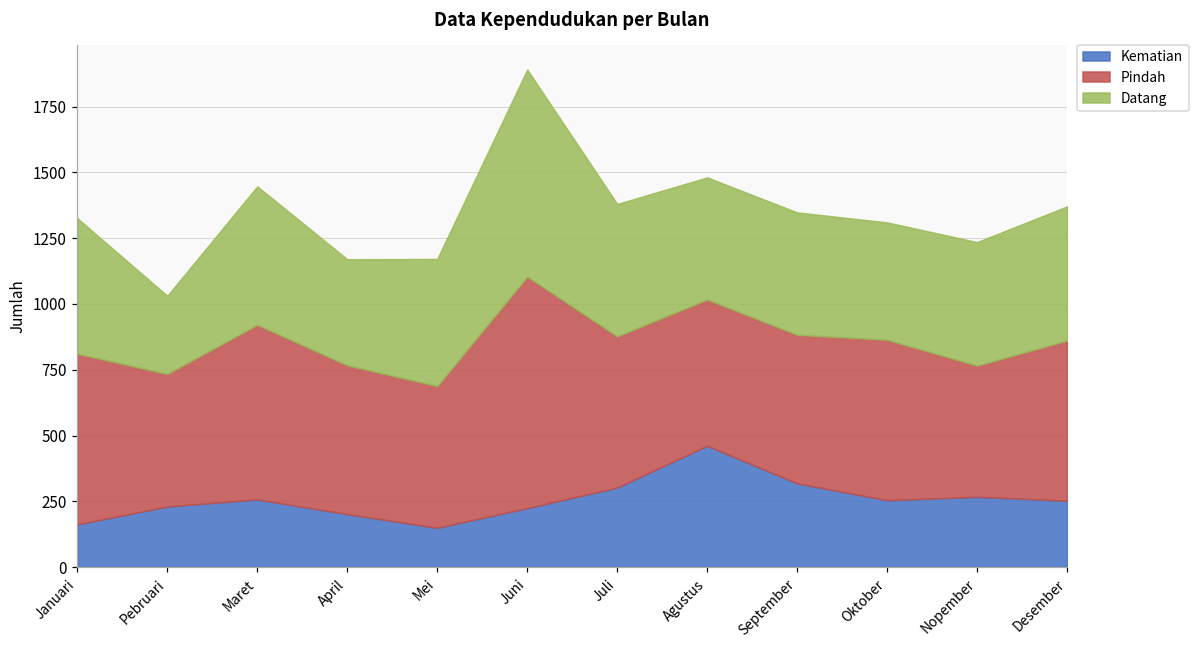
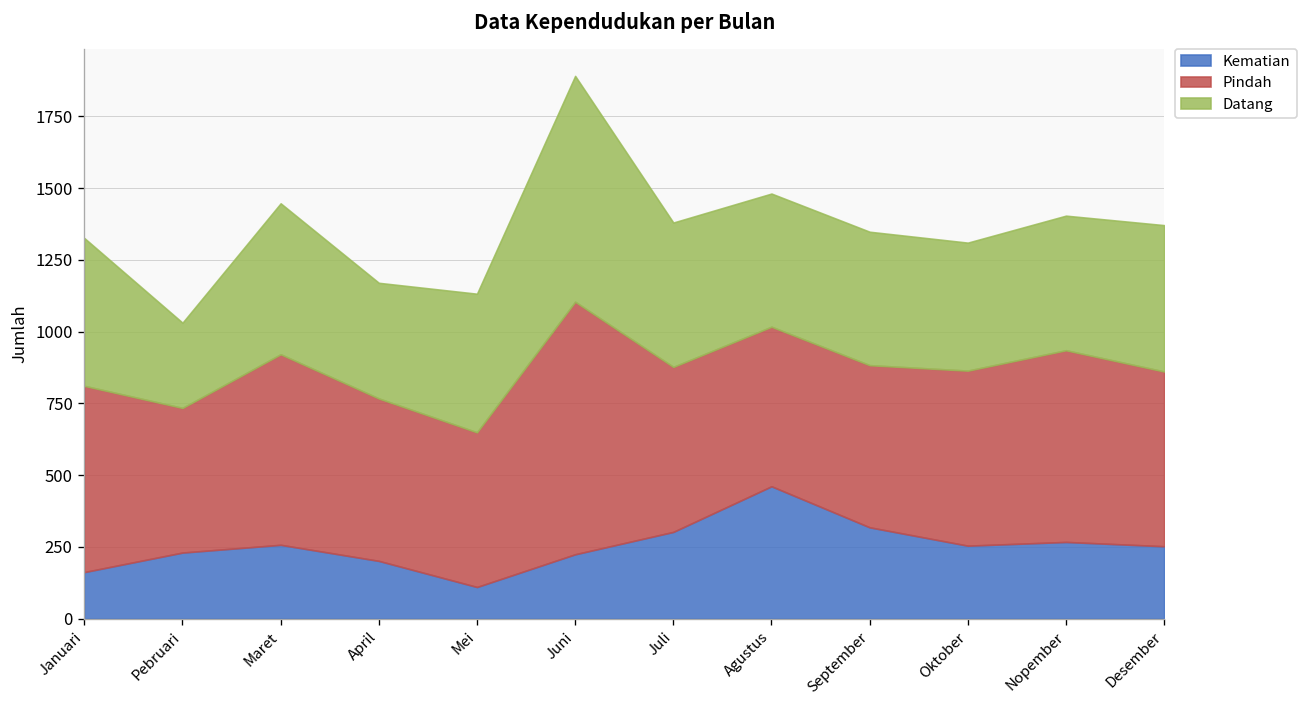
  {
    "Kematian": {
      "Januari": 160,
      "Pebruari": 230,
      "Maret": 260,
      "April": 200,
-     "Mei": 150,
+     "Mei": 110,
      "Juni": 220,
      "Juli": 300,
      "Agustus": 460,
      "September": 320,
      "Oktober": 250,
      "Nopember": 270,
      "Desember": 250
    },
    "Pindah": {
      "Januari": 650,
      "Pebruari": 500,
      "Maret": 660,
      "April": 570,
      "Mei": 540,
      "Juni": 880,
      "Juli": 580,
      "Agustus": 560,
      "September": 570,
      "Oktober": 610,
-     "Nopember": 500,
+     "Nopember": 670,
      "Desember": 610
    },
    "Datang": {
      "Januari": 520,
      "Pebruari": 300,
      "Maret": 530,
      "April": 400,
      "Mei": 480,
      "Juni": 790,
      "Juli": 500,
      "Agustus": 460,
      "September": 470,
      "Oktober": 450,
      "Nopember": 470,
      "Desember": 510
    }
  }
